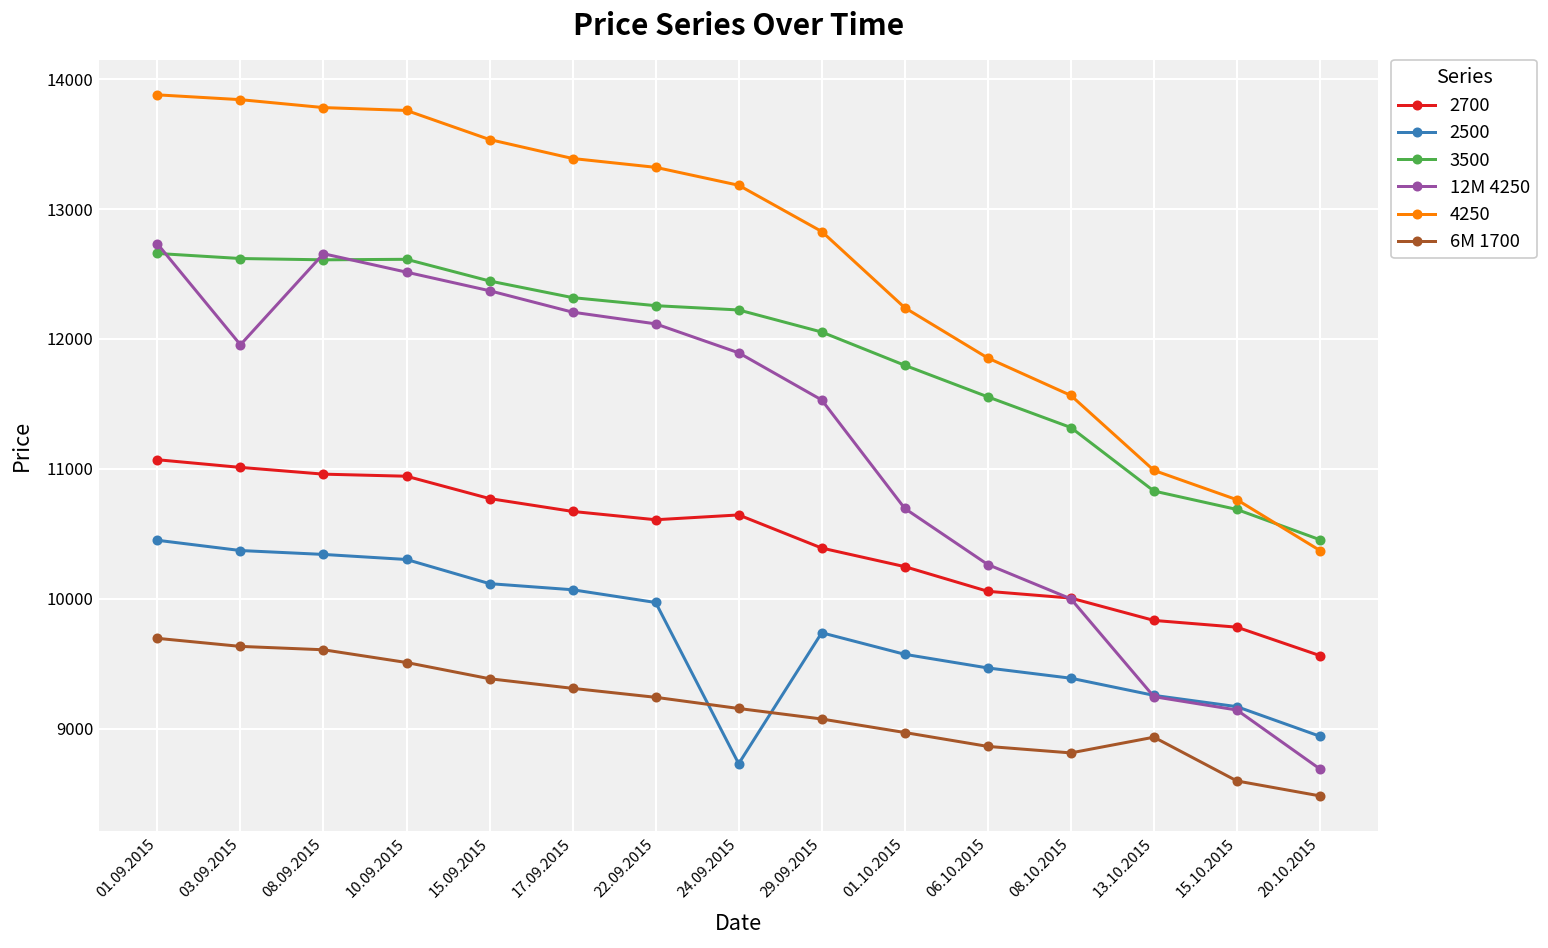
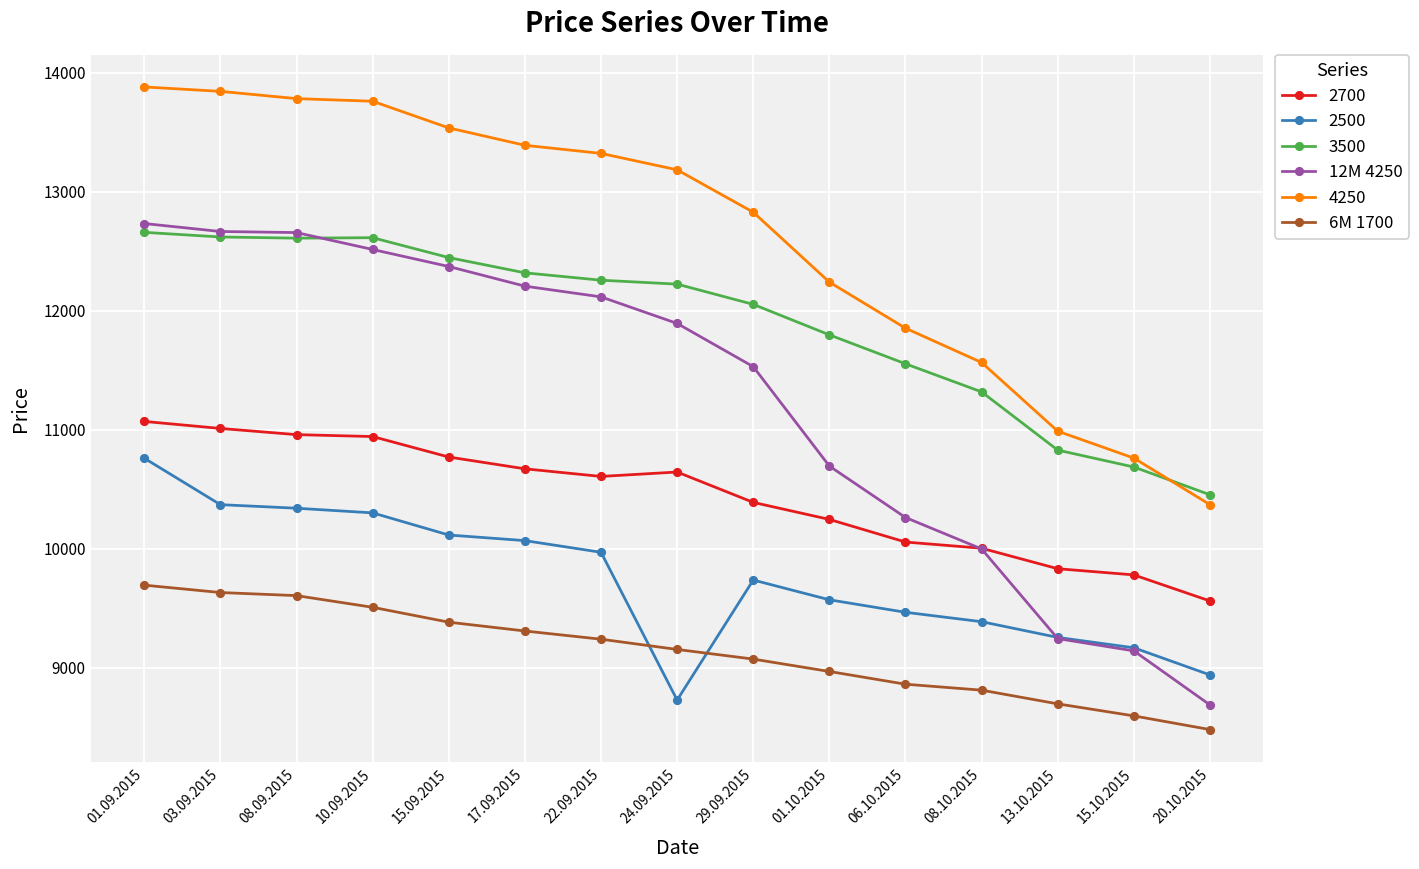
  {
    "2700": {
      "01.09.2015": 11070,
      "03.09.2015": 11010,
      "08.09.2015": 10960,
      "10.09.2015": 10940,
      "15.09.2015": 10770,
      "17.09.2015": 10670,
      "22.09.2015": 10610,
      "24.09.2015": 10650,
      "29.09.2015": 10390,
      "01.10.2015": 10250,
      "06.10.2015": 10060,
      "13.10.2015": 9830,
      "15.10.2015": 9780,
      "20.10.2015": 9560
    },
    "2500": {
-     "01.09.2015": 10450,
+     "01.09.2015": 10760,
      "03.09.2015": 10370,
      "08.09.2015": 10340,
      "10.09.2015": 10300,
      "15.09.2015": 10120,
      "17.09.2015": 10070,
      "22.09.2015": 9970,
      "24.09.2015": 8730,
      "29.09.2015": 9740,
      "01.10.2015": 9570,
      "06.10.2015": 9470,
      "08.10.2015": 9390,
      "15.10.2015": 9170,
      "20.10.2015": 8940
    },
    "3500": {
      "01.09.2015": 12660,
      "03.09.2015": 12620,
      "08.09.2015": 12610,
      "10.09.2015": 12610,
      "15.09.2015": 12450,
      "17.09.2015": 12320,
      "22.09.2015": 12260,
      "24.09.2015": 12220,
      "29.09.2015": 12050,
      "01.10.2015": 11800,
      "06.10.2015": 11550,
      "08.10.2015": 11320,
      "13.10.2015": 10830,
      "15.10.2015": 10690,
      "20.10.2015": 10450
    },
    "12M 4250": {
      "01.09.2015": 12730,
-     "03.09.2015": 11960,
+     "03.09.2015": 12670,
      "08.09.2015": 12660,
      "10.09.2015": 12510,
      "15.09.2015": 12370,
      "17.09.2015": 12210,
      "22.09.2015": 12120,
      "24.09.2015": 11890,
      "29.09.2015": 11530,
      "01.10.2015": 10700,
      "06.10.2015": 10260,
      "15.10.2015": 9140,
      "20.10.2015": 8690
    },
    "4250": {
      "01.09.2015": 13880,
      "03.09.2015": 13840,
      "08.09.2015": 13780,
      "10.09.2015": 13760,
      "15.09.2015": 13540,
      "17.09.2015": 13390,
      "22.09.2015": 13320,
      "24.09.2015": 13180,
      "29.09.2015": 12830,
      "01.10.2015": 12240,
      "06.10.2015": 11850,
      "08.10.2015": 11570,
      "13.10.2015": 10990,
      "15.10.2015": 10760,
      "20.10.2015": 10370
    },
    "6M 1700": {
      "01.09.2015": 9700,
      "03.09.2015": 9630,
      "08.09.2015": 9610,
      "10.09.2015": 9510,
      "15.09.2015": 9380,
      "17.09.2015": 9310,
      "22.09.2015": 9240,
      "24.09.2015": 9160,
      "29.09.2015": 9070,
      "01.10.2015": 8970,
      "06.10.2015": 8860,
      "08.10.2015": 8810,
-     "13.10.2015": 8930,
+     "13.10.2015": 8700,
      "15.10.2015": 8600,
      "20.10.2015": 8480
    }
  }
